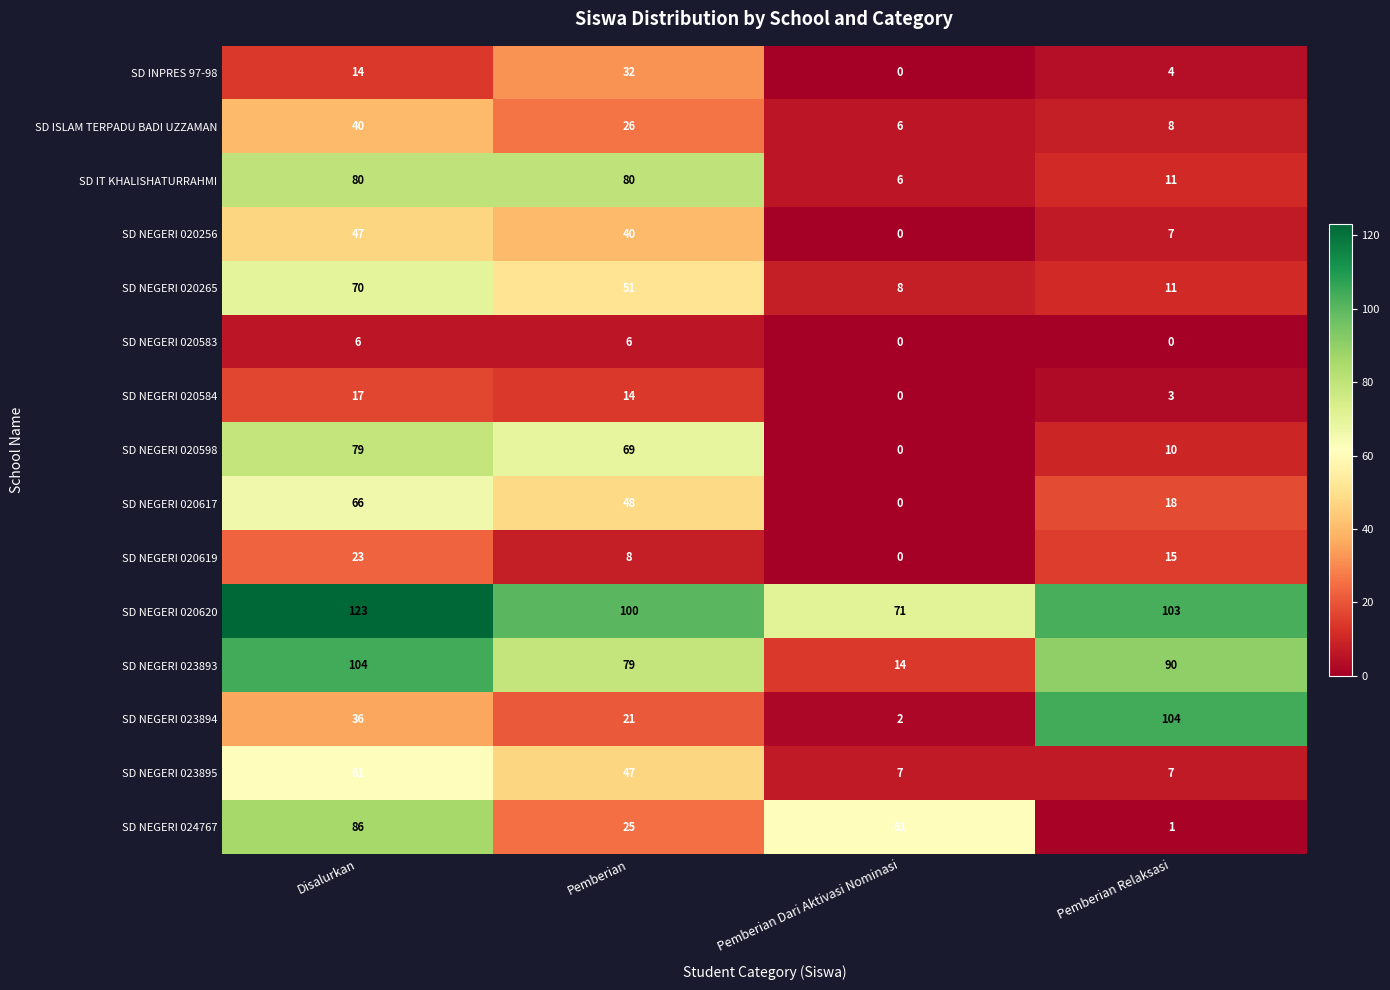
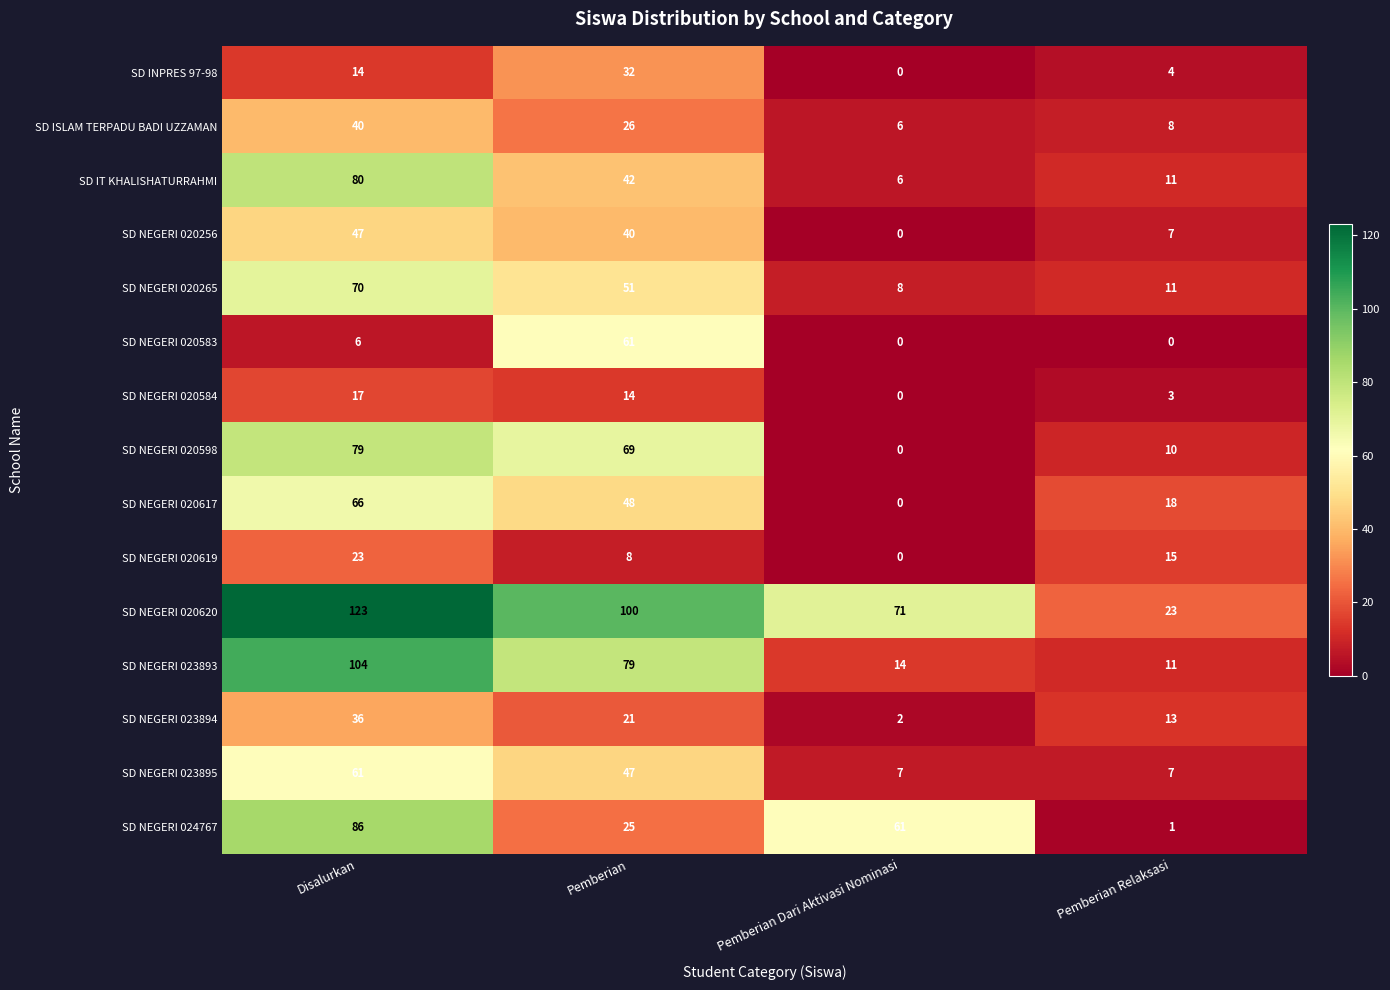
  {
    "SD INPRES 97-98": {
      "Disalurkan": 14,
      "Pemberian": 32,
      "Pemberian Dari Aktivasi Nominasi": 0,
      "Pemberian Relaksasi": 4
    },
    "SD ISLAM TERPADU BADI UZZAMAN": {
      "Disalurkan": 40,
      "Pemberian": 26,
      "Pemberian Dari Aktivasi Nominasi": 6,
      "Pemberian Relaksasi": 8
    },
    "SD IT KHALISHATURRAHMI": {
      "Disalurkan": 80,
-     "Pemberian": 80,
+     "Pemberian": 42,
      "Pemberian Dari Aktivasi Nominasi": 6,
      "Pemberian Relaksasi": 11
    },
    "SD NEGERI 020256": {
      "Disalurkan": 47,
      "Pemberian": 40,
      "Pemberian Dari Aktivasi Nominasi": 0,
      "Pemberian Relaksasi": 7
    },
    "SD NEGERI 020265": {
      "Disalurkan": 70,
      "Pemberian": 51,
      "Pemberian Dari Aktivasi Nominasi": 8,
      "Pemberian Relaksasi": 11
    },
    "SD NEGERI 020583": {
      "Disalurkan": 6,
-     "Pemberian": 6,
+     "Pemberian": 61,
      "Pemberian Dari Aktivasi Nominasi": 0,
      "Pemberian Relaksasi": 0
    },
    "SD NEGERI 020584": {
      "Disalurkan": 17,
      "Pemberian": 14,
      "Pemberian Dari Aktivasi Nominasi": 0,
      "Pemberian Relaksasi": 3
    },
    "SD NEGERI 020598": {
      "Disalurkan": 79,
      "Pemberian": 69,
      "Pemberian Dari Aktivasi Nominasi": 0,
      "Pemberian Relaksasi": 10
    },
    "SD NEGERI 020617": {
      "Disalurkan": 66,
      "Pemberian": 48,
      "Pemberian Dari Aktivasi Nominasi": 0,
      "Pemberian Relaksasi": 18
    },
    "SD NEGERI 020619": {
      "Disalurkan": 23,
      "Pemberian": 8,
      "Pemberian Dari Aktivasi Nominasi": 0,
      "Pemberian Relaksasi": 15
    },
    "SD NEGERI 020620": {
      "Disalurkan": 123,
      "Pemberian": 100,
      "Pemberian Dari Aktivasi Nominasi": 71,
-     "Pemberian Relaksasi": 103
+     "Pemberian Relaksasi": 23
    },
    "SD NEGERI 023893": {
      "Disalurkan": 104,
      "Pemberian": 79,
      "Pemberian Dari Aktivasi Nominasi": 14,
-     "Pemberian Relaksasi": 90
+     "Pemberian Relaksasi": 11
    },
    "SD NEGERI 023894": {
      "Disalurkan": 36,
      "Pemberian": 21,
      "Pemberian Dari Aktivasi Nominasi": 2,
-     "Pemberian Relaksasi": 104
+     "Pemberian Relaksasi": 13
    },
    "SD NEGERI 023895": {
      "Disalurkan": 61,
      "Pemberian": 47,
      "Pemberian Dari Aktivasi Nominasi": 7,
      "Pemberian Relaksasi": 7
    },
    "SD NEGERI 024767": {
      "Disalurkan": 86,
      "Pemberian": 25,
      "Pemberian Dari Aktivasi Nominasi": 61,
      "Pemberian Relaksasi": 1
    }
  }
